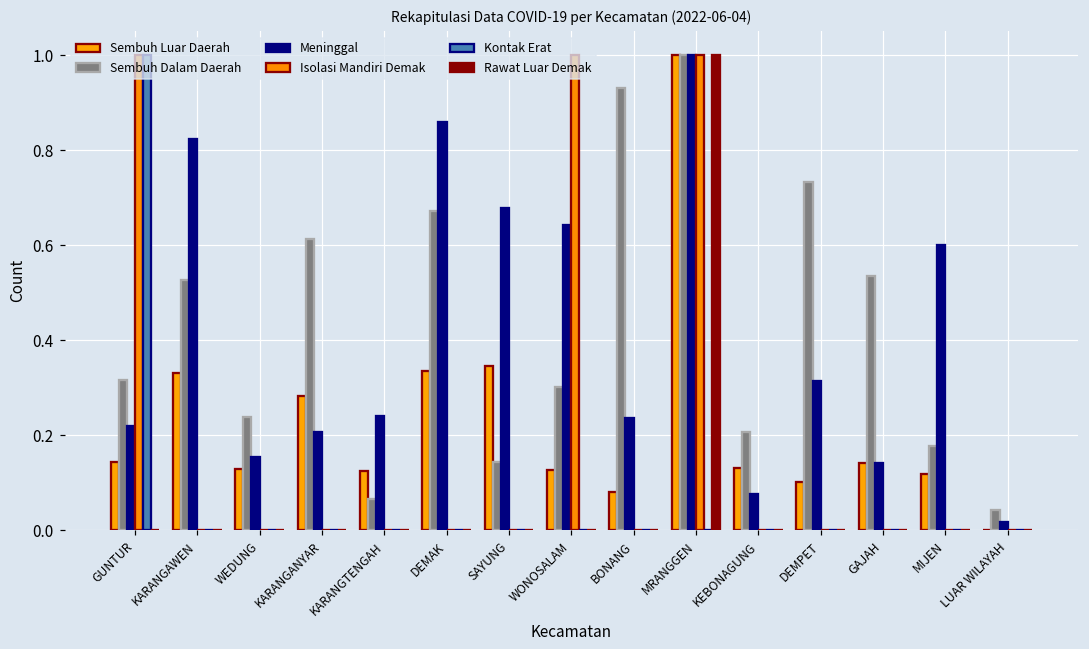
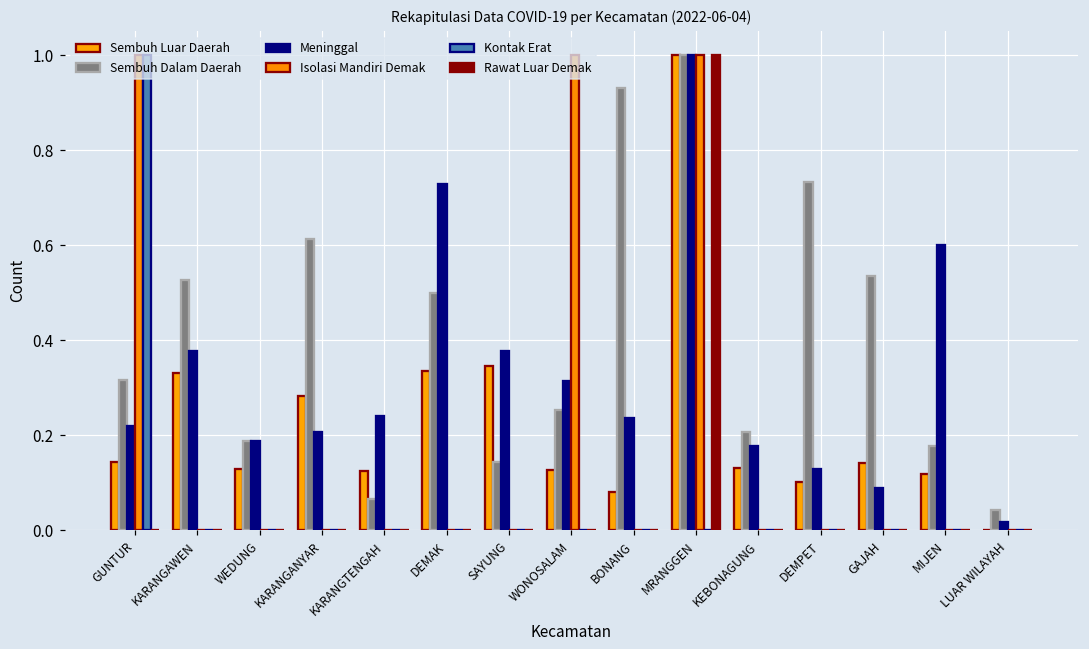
  {
    "Sembuh Dalam Daerah": {
      "GUNTUR": 0.32,
      "KARANGAWEN": 0.53,
-     "WEDUNG": 0.24,
+     "WEDUNG": 0.19,
      "KARANGANYAR": 0.61,
      "KARANGTENGAH": 0.06,
-     "DEMAK": 0.67,
+     "DEMAK": 0.50,
      "SAYUNG": 0.14,
-     "WONOSALAM": 0.30,
+     "WONOSALAM": 0.25,
      "BONANG": 0.93,
      "MRANGGEN": 1.00,
      "KEBONAGUNG": 0.21,
      "DEMPET": 0.73,
      "GAJAH": 0.53,
      "MIJEN": 0.18,
      "LUAR WILAYAH": 0.04
    },
    "Meninggal": {
      "GUNTUR": 0.22,
-     "KARANGAWEN": 0.82,
-     "WEDUNG": 0.15,
+     "KARANGAWEN": 0.38,
+     "WEDUNG": 0.19,
      "KARANGANYAR": 0.21,
      "KARANGTENGAH": 0.24,
-     "DEMAK": 0.86,
-     "SAYUNG": 0.68,
-     "WONOSALAM": 0.64,
+     "DEMAK": 0.73,
+     "SAYUNG": 0.38,
+     "WONOSALAM": 0.31,
      "BONANG": 0.24,
      "MRANGGEN": 1.00,
-     "KEBONAGUNG": 0.08,
-     "DEMPET": 0.31,
-     "GAJAH": 0.14,
+     "KEBONAGUNG": 0.18,
+     "DEMPET": 0.13,
+     "GAJAH": 0.09,
      "MIJEN": 0.60,
      "LUAR WILAYAH": 0.02
    },
    "Kontak Erat": {
      "KARANGAWEN": 0.00,
      "WEDUNG": 0.00,
      "KARANGANYAR": 0.00,
      "KARANGTENGAH": 0.00,
      "DEMAK": 0.00,
      "SAYUNG": 0.00,
      "WONOSALAM": 0.00,
      "BONANG": 0.00,
      "MRANGGEN": 0.00,
      "KEBONAGUNG": 0.00,
      "DEMPET": 0.00,
      "GAJAH": 0.00,
      "MIJEN": 0.00,
      "LUAR WILAYAH": 0.00
    },
    "Rawat Luar Demak": {
      "GUNTUR": 0.00,
      "KARANGAWEN": 0.00,
      "WEDUNG": 0.00,
      "KARANGANYAR": 0.00,
      "KARANGTENGAH": 0.00,
      "DEMAK": 0.00,
      "SAYUNG": 0.00,
      "WONOSALAM": 0.00,
      "BONANG": 0.00,
      "MRANGGEN": 1.00,
      "KEBONAGUNG": 0.00,
      "DEMPET": 0.00,
      "GAJAH": 0.00,
      "MIJEN": 0.00,
      "LUAR WILAYAH": 0.00
    }
  }
